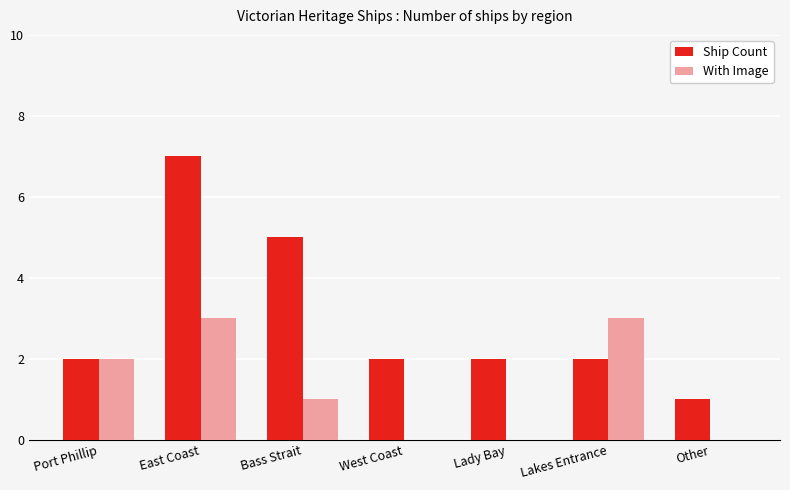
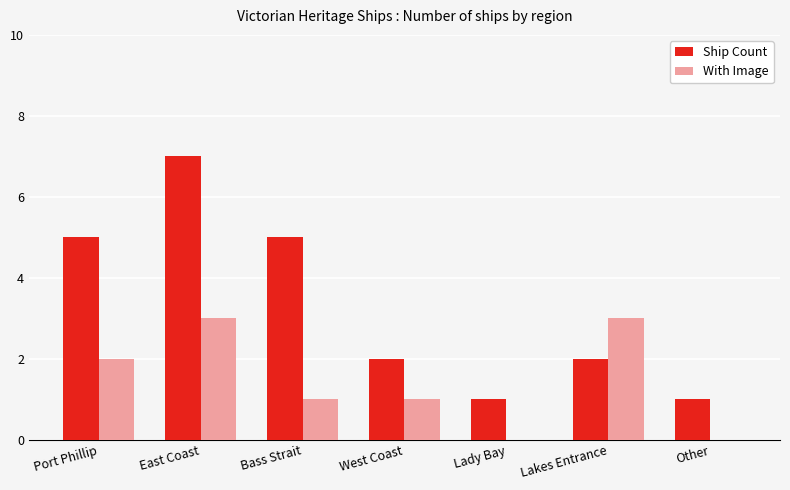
  {
    "Ship Count": {
-     "Port Phillip": 2,
+     "Port Phillip": 5,
      "East Coast": 7,
      "Bass Strait": 5,
      "West Coast": 2,
-     "Lady Bay": 2,
+     "Lady Bay": 1,
      "Lakes Entrance": 2,
      "Other": 1
    },
    "With Image": {
      "Port Phillip": 2,
      "East Coast": 3,
      "Bass Strait": 1,
-     "West Coast": 0,
+     "West Coast": 1,
      "Lady Bay": 0,
      "Lakes Entrance": 3,
      "Other": 0
    }
  }
